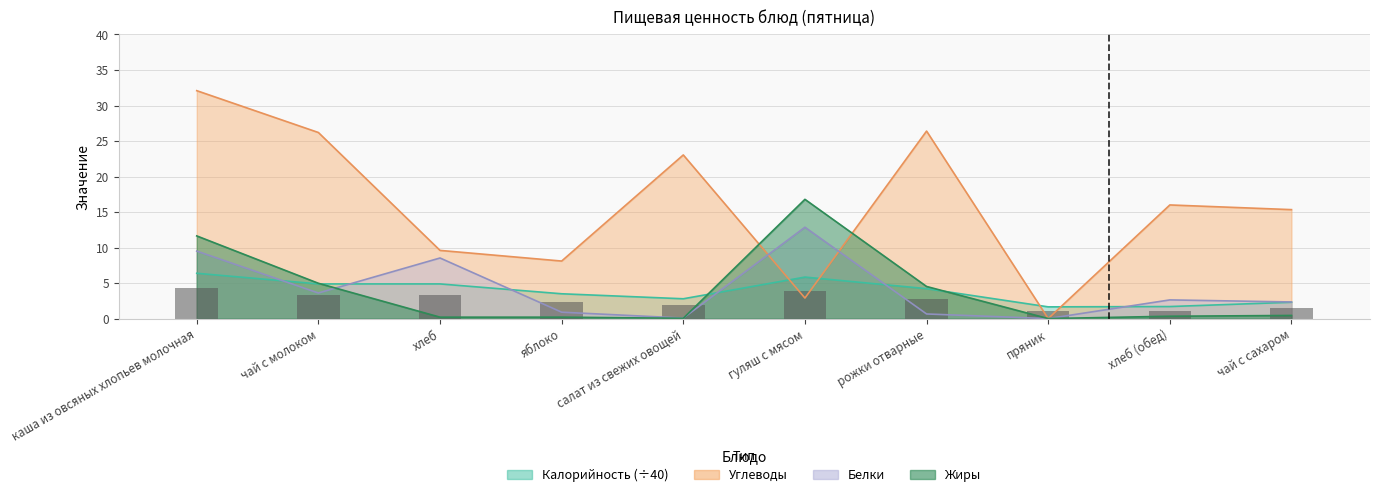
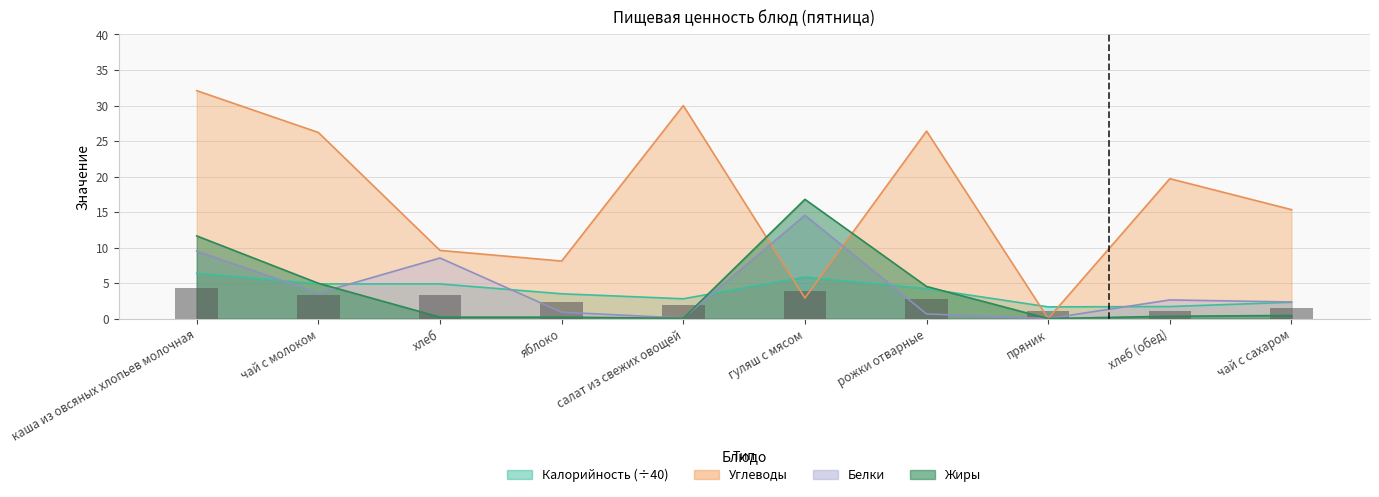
  {
    "Калорийность (÷40)": {
      "каша из овсяных хлопьев молочная": 6,
      "хлеб": 5,
      "яблоко": 3,
      "салат из свежих овощей": 3,
      "гуляш с мясом": 6,
      "пряник": 2,
      "хлеб (обед)": 2
    },
    "Углеводы": {
      "каша из овсяных хлопьев молочная": 32,
      "чай с молоком": 26,
      "хлеб": 10,
      "яблоко": 8,
-     "салат из свежих овощей": 23,
+     "салат из свежих овощей": 30,
      "гуляш с мясом": 3,
      "рожки отварные": 26,
-     "хлеб (обед)": 16,
+     "хлеб (обед)": 20,
      "чай с сахаром": 15
    },
    "Белки": {
      "каша из овсяных хлопьев молочная": 10,
      "чай с молоком": 4,
      "хлеб": 9,
      "яблоко": 1,
-     "гуляш с мясом": 13,
+     "гуляш с мясом": 15,
      "рожки отварные": 1,
      "хлеб (обед)": 3
    }
  }
